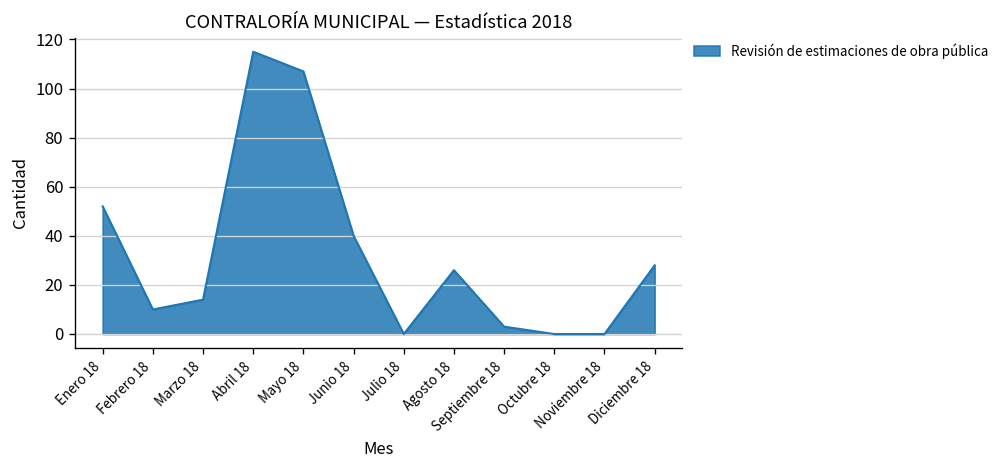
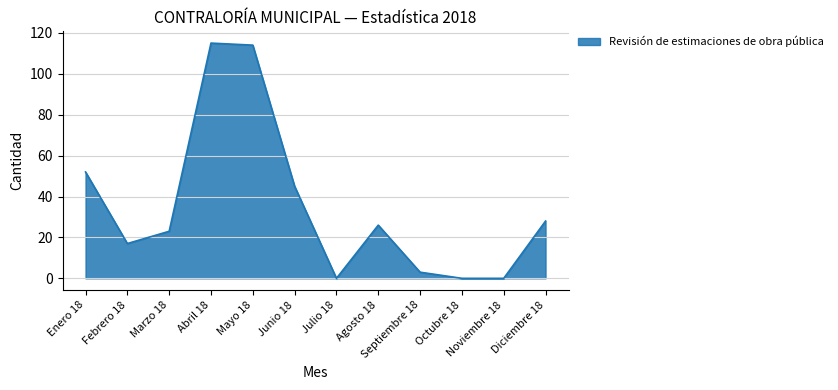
  {
    "Enero 18": 52,
-   "Febrero 18": 10,
-   "Marzo 18": 14,
+   "Febrero 18": 17,
+   "Marzo 18": 23,
    "Abril 18": 115,
-   "Mayo 18": 107,
-   "Junio 18": 40,
+   "Mayo 18": 114,
+   "Junio 18": 45,
    "Julio 18": 0,
    "Agosto 18": 26,
    "Septiembre 18": 3,
    "Octubre 18": 0,
    "Noviembre 18": 0,
    "Diciembre 18": 28
  }
